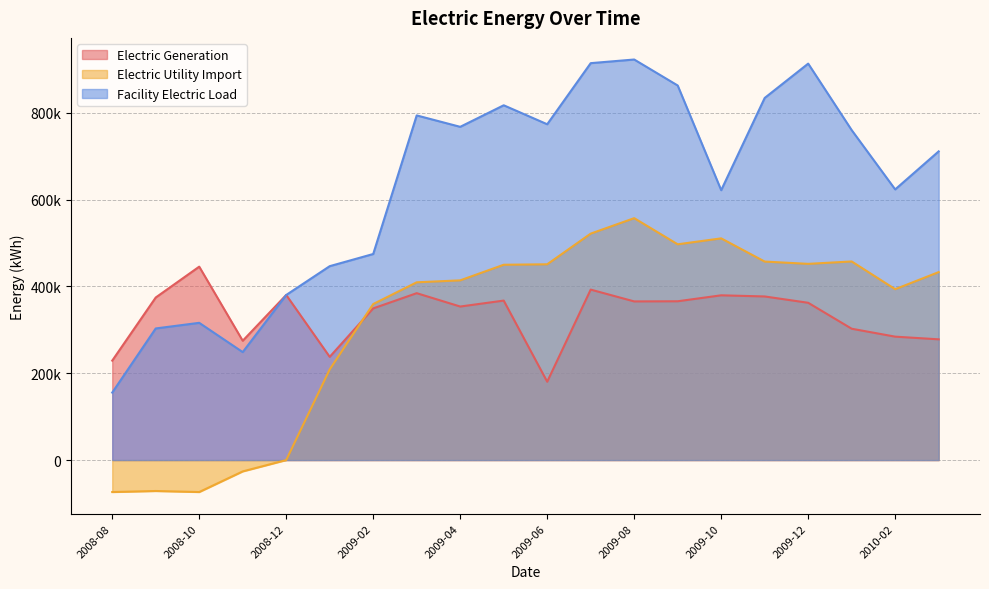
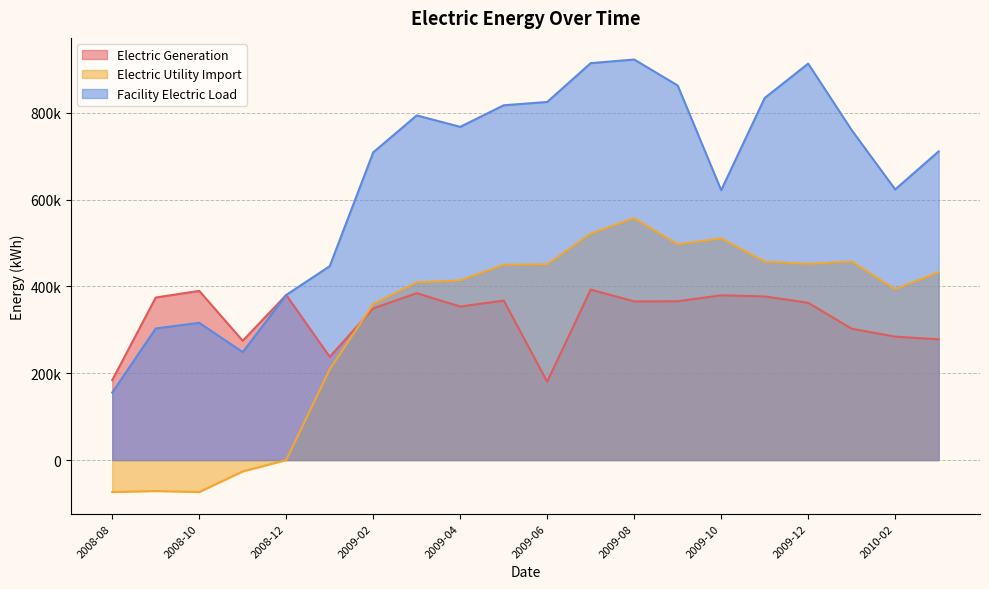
  {
    "Electric Generation": {
-     "2008-08": 230000,
-     "2008-10": 450000,
+     "2008-08": 180000,
+     "2008-10": 390000,
      "2009-02": 350000,
      "2009-04": 350000,
      "2009-06": 180000,
      "2009-08": 370000,
      "2009-10": 380000,
      "2009-12": 360000,
      "2010-02": 280000
    },
    "Facility Electric Load": {
      "2008-08": 160000,
      "2008-10": 320000,
-     "2009-02": 470000,
+     "2009-02": 710000,
      "2009-04": 770000,
-     "2009-06": 770000,
+     "2009-06": 830000,
      "2009-08": 920000,
      "2009-10": 620000,
      "2009-12": 910000,
      "2010-02": 620000
    }
  }
